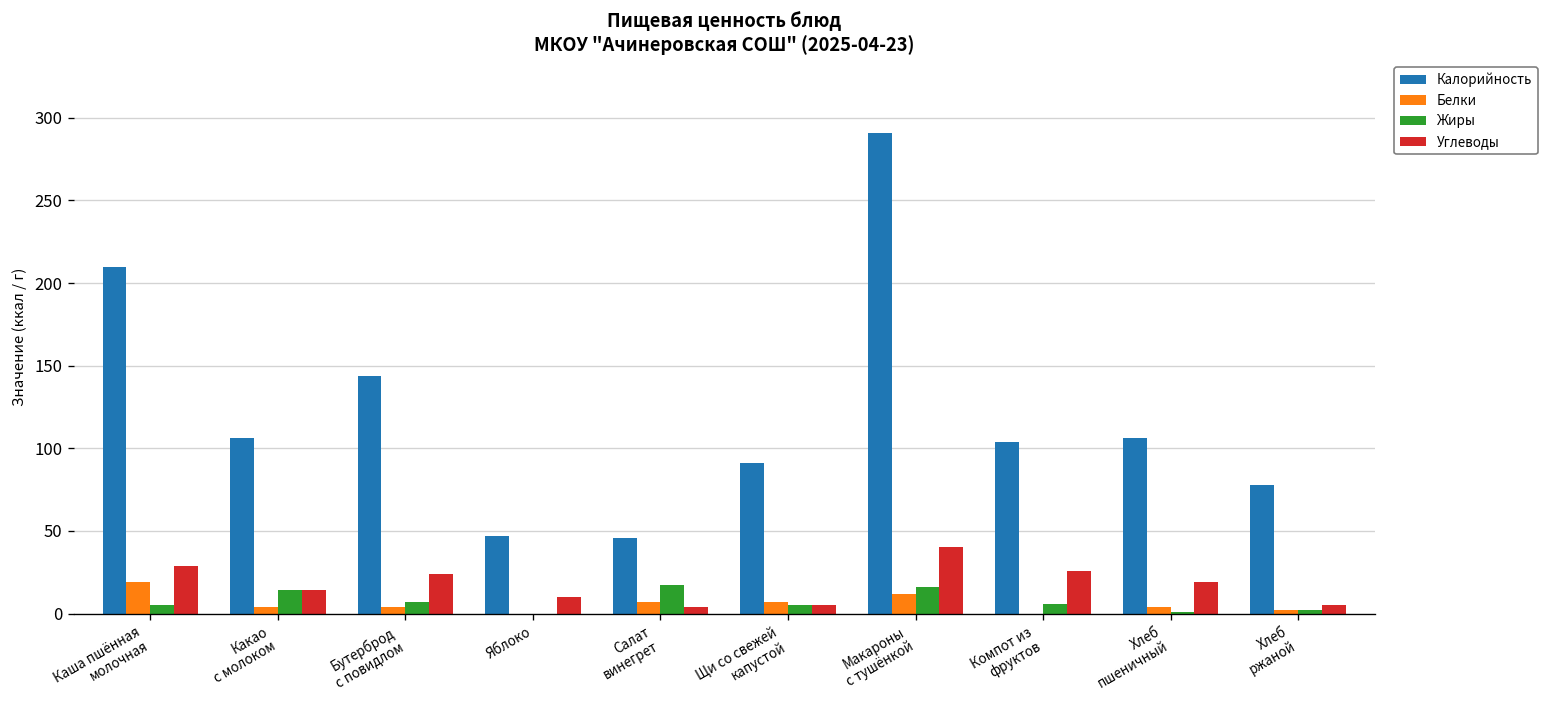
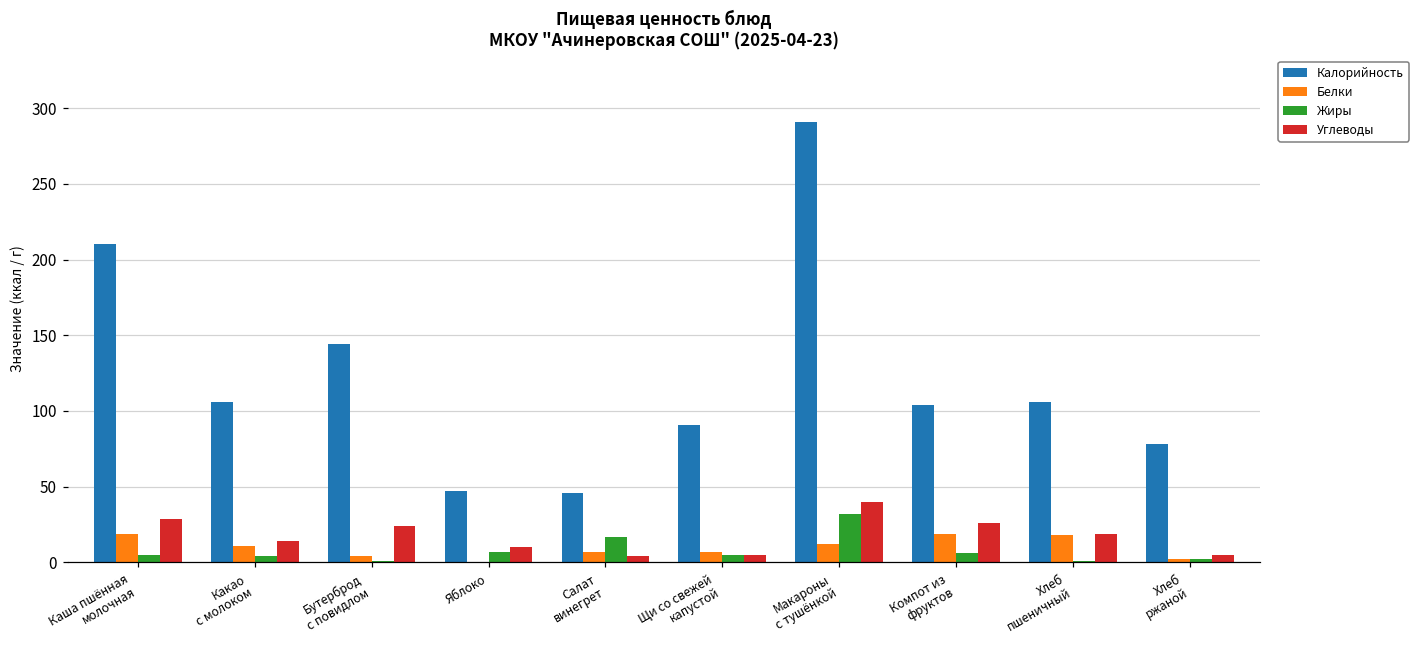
  {
    "Калорийность": {
      "Каша пшённая молочная": 210,
      "Какао с молоком": 106,
      "Бутерброд с повидлом": 144,
      "Яблоко": 47,
      "Салат винегрет": 46,
      "Щи со свежей капустой": 91,
      "Макароны с тушёнкой": 291,
      "Компот из фруктов": 104,
      "Хлеб пшеничный": 106,
      "Хлеб ржаной": 78
    },
    "Белки": {
      "Каша пшённая молочная": 19,
-     "Какао с молоком": 4,
+     "Какао с молоком": 11,
      "Бутерброд с повидлом": 4,
      "Яблоко": 0,
      "Салат винегрет": 7,
      "Щи со свежей капустой": 7,
      "Макароны с тушёнкой": 12,
-     "Компот из фруктов": 0,
-     "Хлеб пшеничный": 4,
+     "Компот из фруктов": 19,
+     "Хлеб пшеничный": 18,
      "Хлеб ржаной": 2
    },
    "Жиры": {
      "Каша пшённая молочная": 5,
-     "Какао с молоком": 14,
-     "Бутерброд с повидлом": 7,
-     "Яблоко": 0,
+     "Какао с молоком": 4,
+     "Бутерброд с повидлом": 1,
+     "Яблоко": 7,
      "Салат винегрет": 17,
      "Щи со свежей капустой": 5,
-     "Макароны с тушёнкой": 16,
+     "Макароны с тушёнкой": 32,
      "Компот из фруктов": 6,
      "Хлеб ржаной": 2
    },
    "Углеводы": {
      "Каша пшённая молочная": 29,
      "Какао с молоком": 14,
      "Бутерброд с повидлом": 24,
      "Яблоко": 10,
      "Салат винегрет": 4,
      "Щи со свежей капустой": 5,
      "Макароны с тушёнкой": 40,
      "Компот из фруктов": 26,
      "Хлеб пшеничный": 19,
      "Хлеб ржаной": 5
    }
  }
